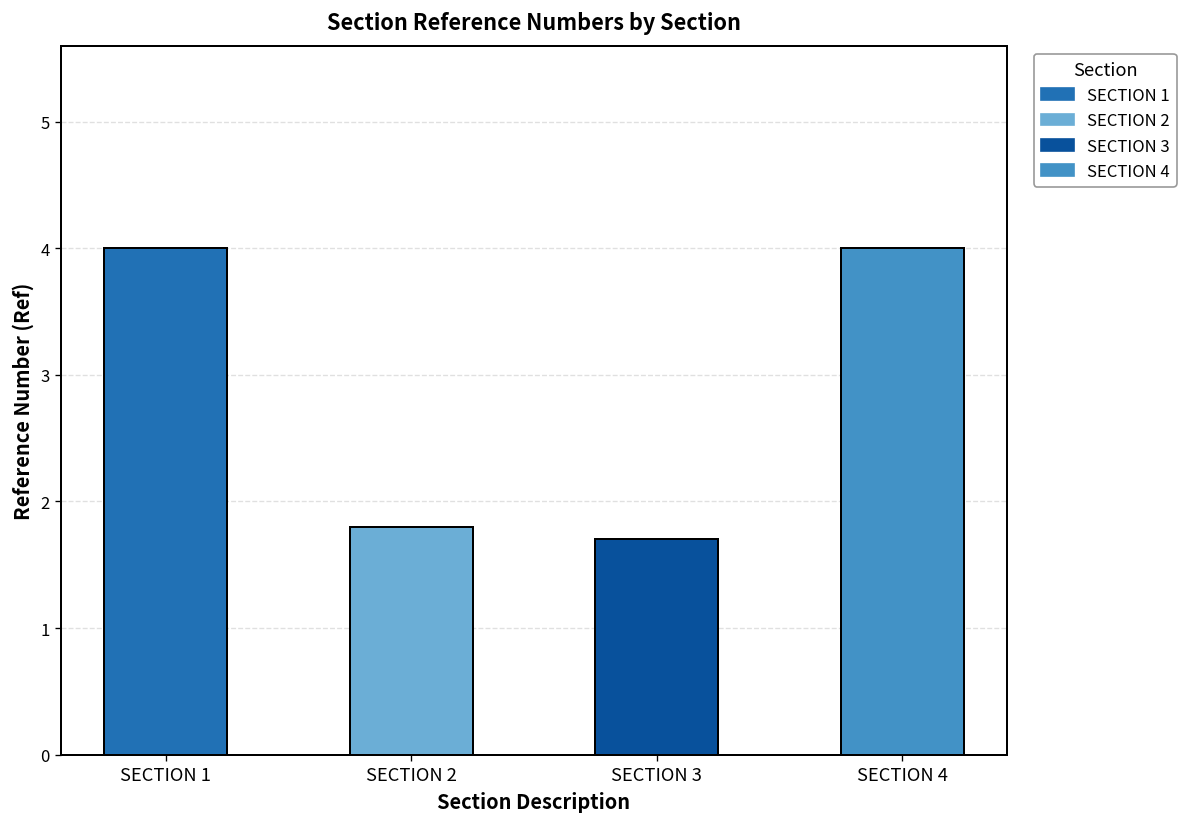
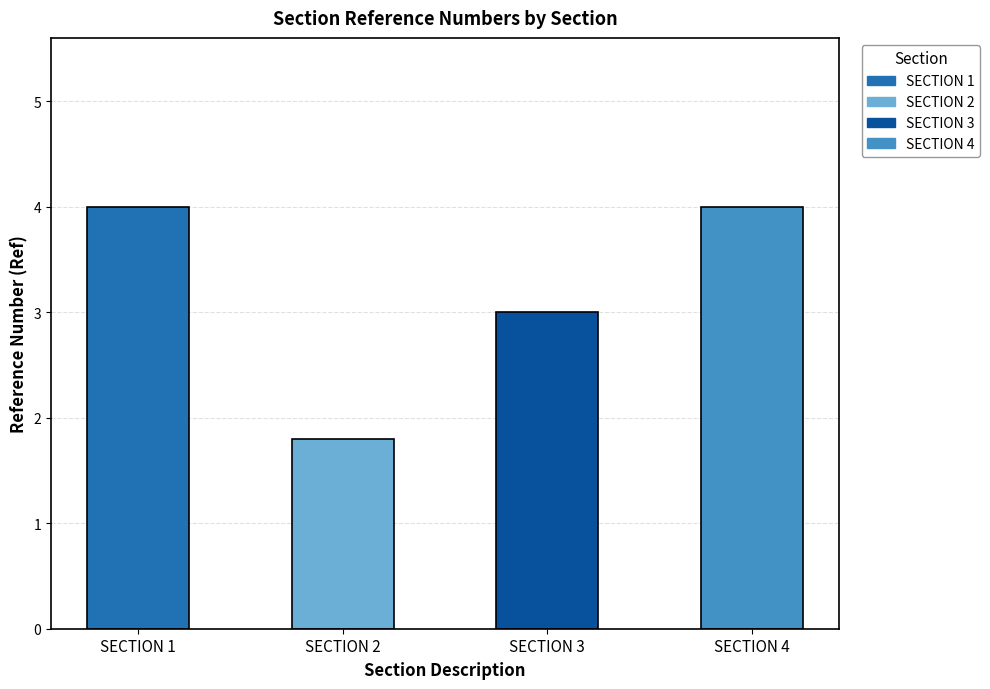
  {
    "SECTION 1": 4.0,
    "SECTION 2": 1.8,
-   "SECTION 3": 1.7,
+   "SECTION 3": 3.0,
    "SECTION 4": 4.0
  }
